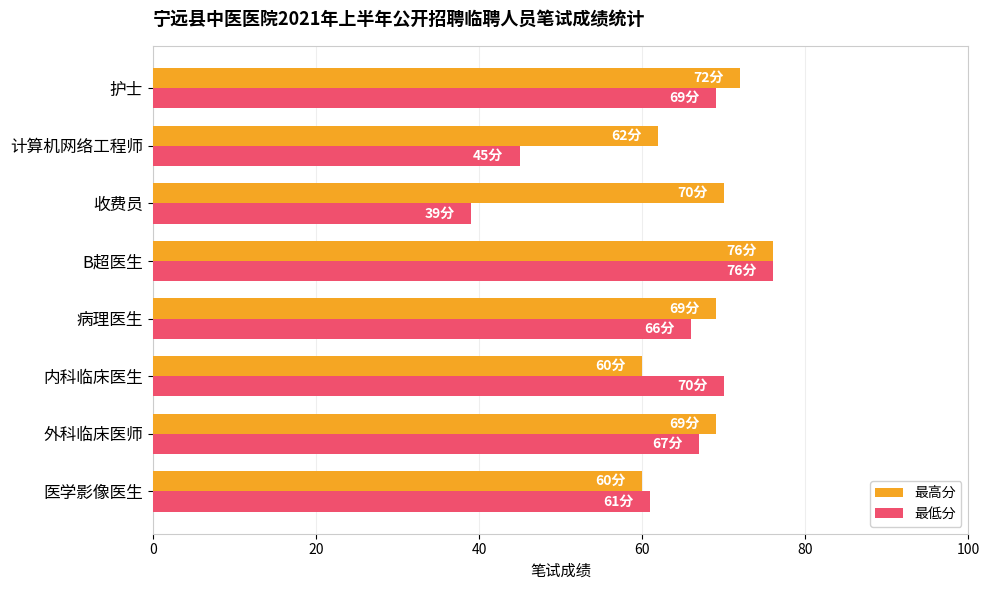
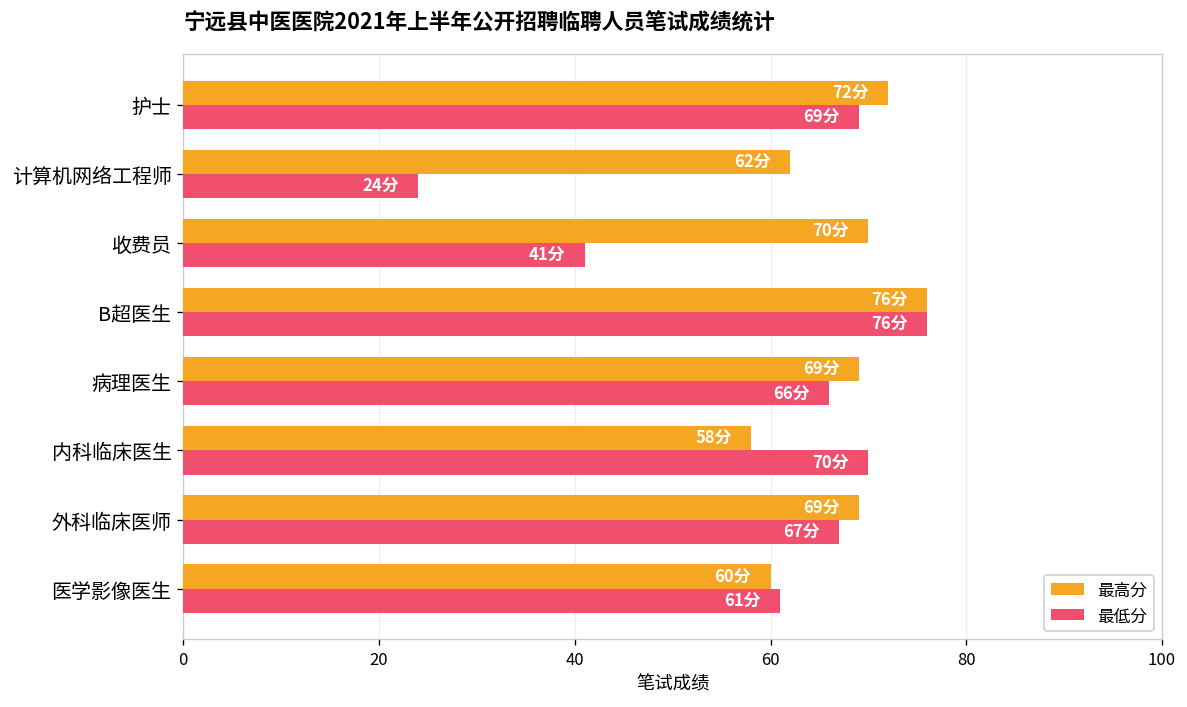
  {
    "最高分": {
      "护士": "72分",
      "计算机网络工程师": "62分",
      "收费员": "70分",
      "B超医生": "76分",
      "病理医生": "69分",
-     "内科临床医生": "60分",
+     "内科临床医生": "58分",
      "外科临床医师": "69分",
      "医学影像医生": "60分"
    },
    "最低分": {
      "护士": "69分",
-     "计算机网络工程师": "45分",
-     "收费员": "39分",
+     "计算机网络工程师": "24分",
+     "收费员": "41分",
      "B超医生": "76分",
      "病理医生": "66分",
      "内科临床医生": "70分",
      "外科临床医师": "67分",
      "医学影像医生": "61分"
    }
  }
